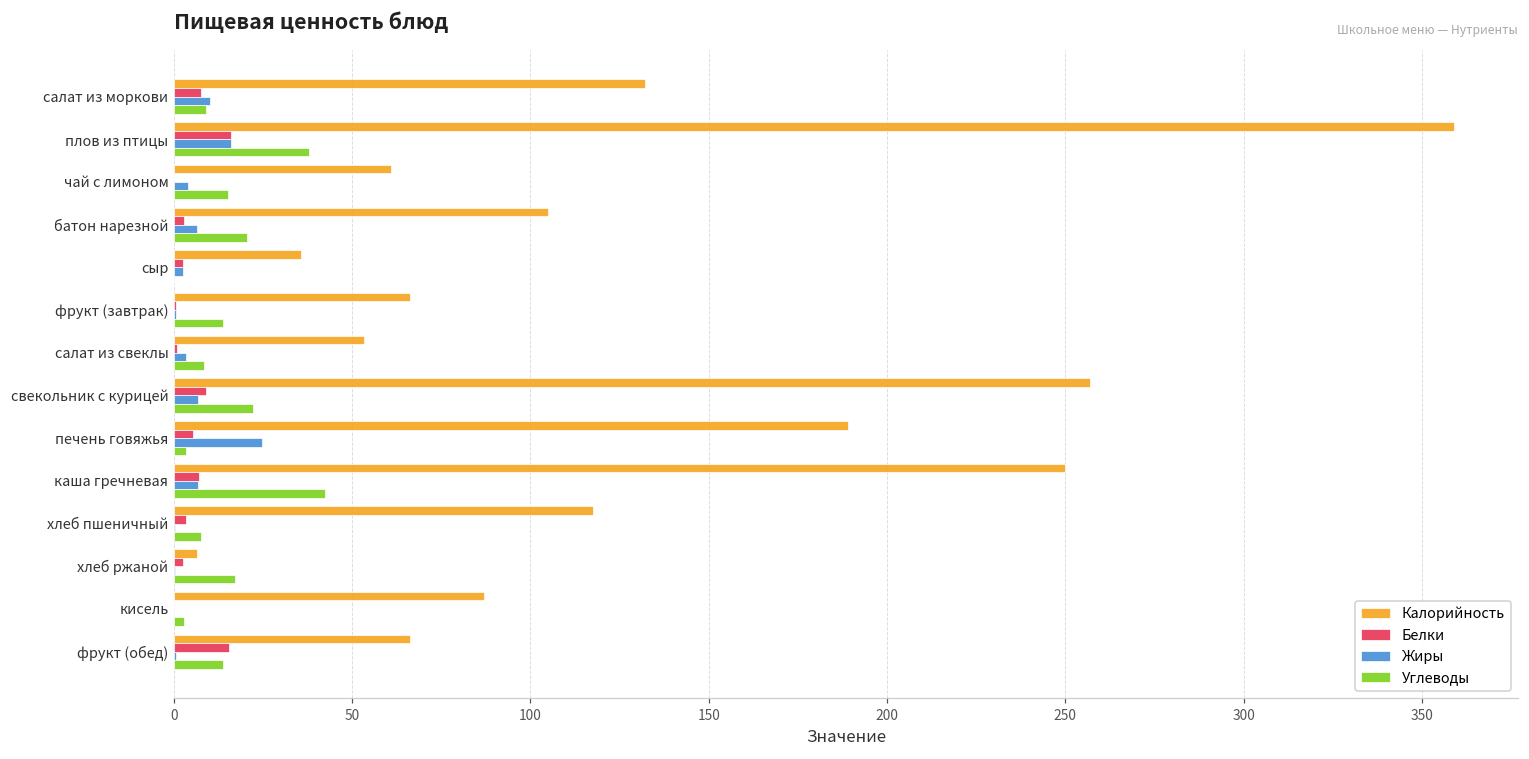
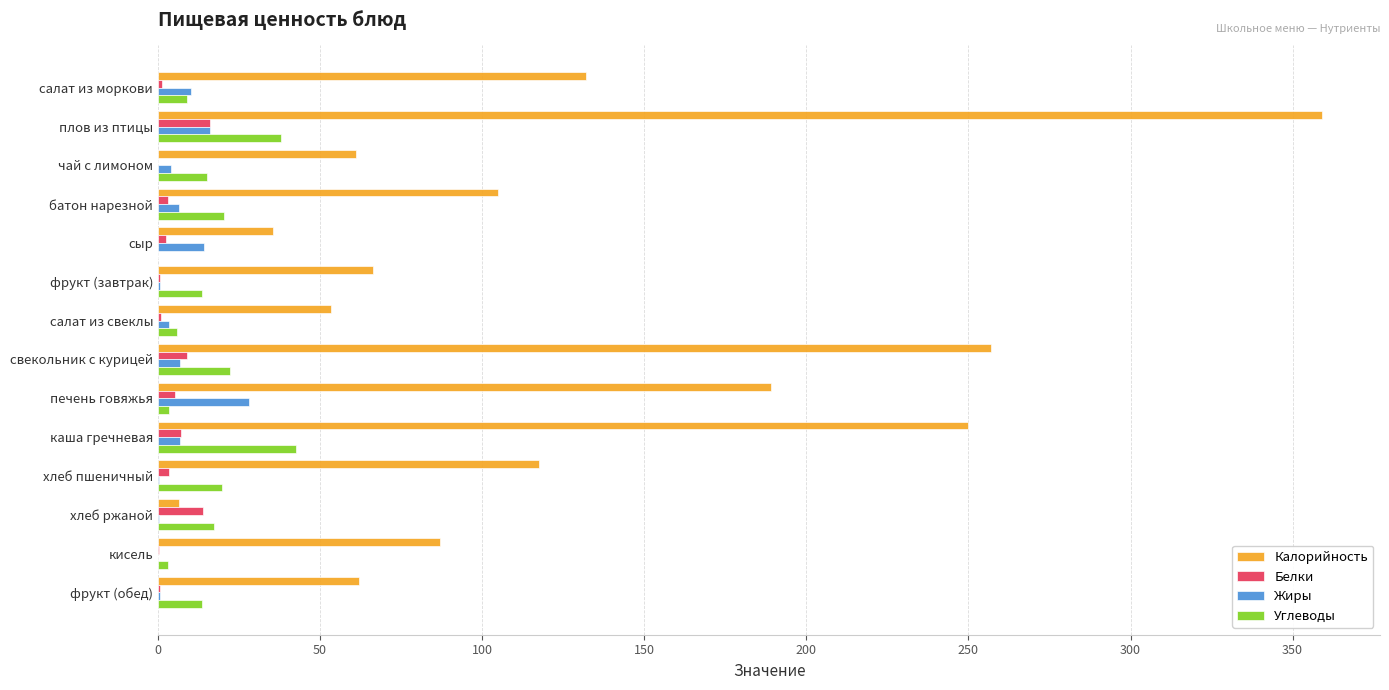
  {
    "Калорийность": {
      "салат из моркови": 132,
      "плов из птицы": 359,
      "чай с лимоном": 61,
      "батон нарезной": 105,
      "сыр": 36,
      "фрукт (завтрак)": 66,
      "салат из свеклы": 53,
      "свекольник с курицей": 257,
      "печень говяжья": 189,
      "каша гречневая": 250,
      "хлеб пшеничный": 118,
      "хлеб ржаной": 7,
      "кисель": 87,
-     "фрукт (обед)": 66
+     "фрукт (обед)": 62
    },
    "Белки": {
-     "салат из моркови": 8,
+     "салат из моркови": 1,
      "плов из птицы": 16,
      "батон нарезной": 3,
      "сыр": 3,
      "салат из свеклы": 1,
      "свекольник с курицей": 9,
      "печень говяжья": 5,
      "каша гречневая": 7,
      "хлеб пшеничный": 3,
-     "хлеб ржаной": 3,
-     "фрукт (обед)": 16
+     "хлеб ржаной": 14,
+     "фрукт (обед)": 1
    },
    "Жиры": {
      "салат из моркови": 10,
      "плов из птицы": 16,
      "чай с лимоном": 4,
      "батон нарезной": 7,
-     "сыр": 3,
+     "сыр": 14,
      "салат из свеклы": 3,
      "свекольник с курицей": 7,
-     "печень говяжья": 25,
+     "печень говяжья": 28,
      "каша гречневая": 7
    },
    "Углеводы": {
      "салат из моркови": 9,
      "плов из птицы": 38,
      "чай с лимоном": 15,
      "батон нарезной": 21,
      "сыр": 0,
      "фрукт (завтрак)": 14,
-     "салат из свеклы": 8,
+     "салат из свеклы": 6,
      "свекольник с курицей": 22,
      "печень говяжья": 4,
      "каша гречневая": 43,
-     "хлеб пшеничный": 8,
+     "хлеб пшеничный": 20,
      "хлеб ржаной": 17,
      "кисель": 3,
      "фрукт (обед)": 14
    }
  }
